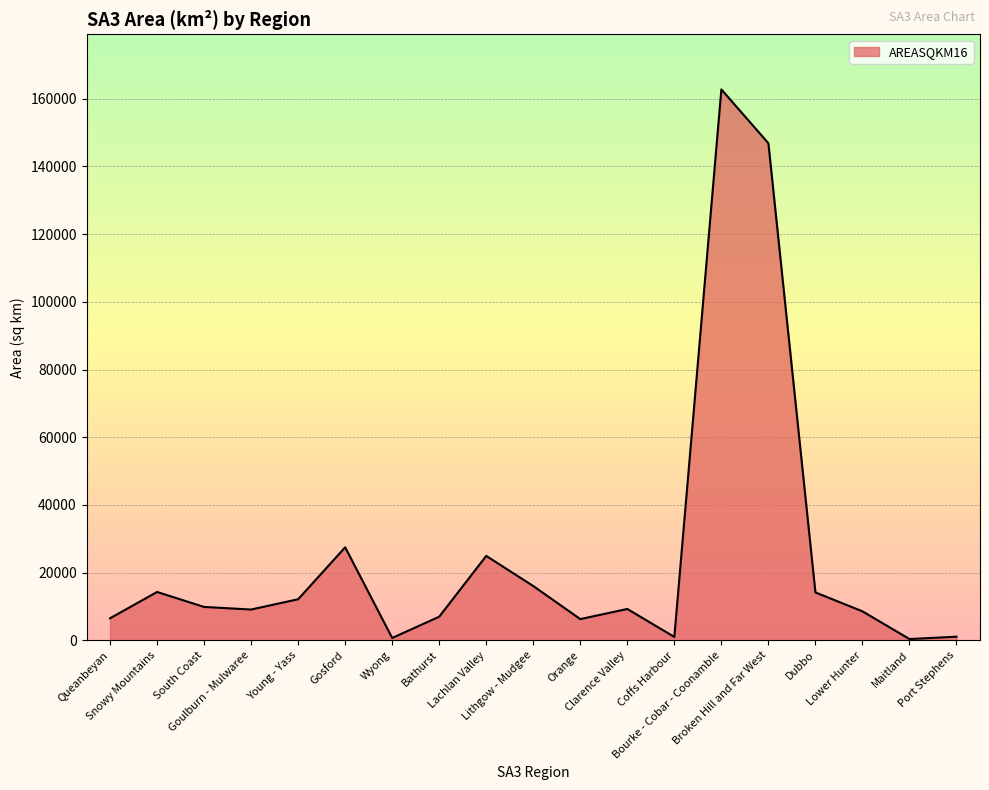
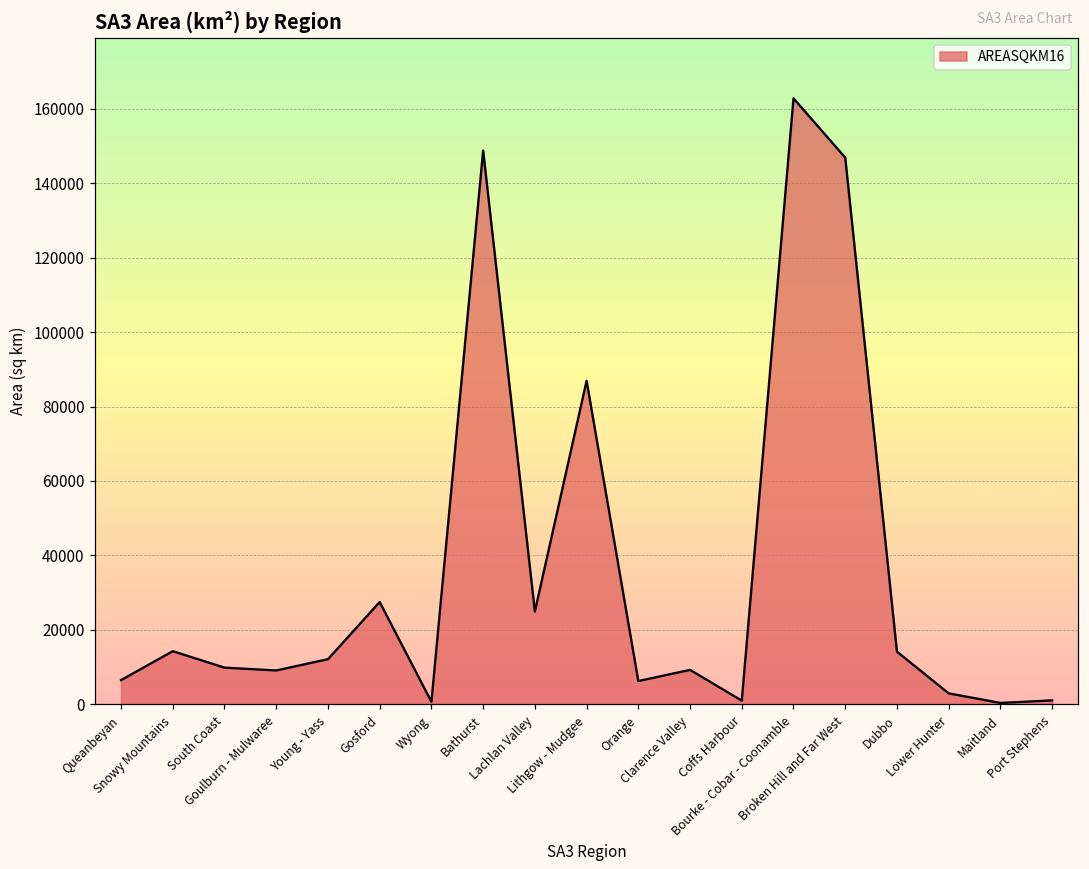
  {
    "Queanbeyan": 7000,
    "Snowy Mountains": 14000,
    "South Coast": 10000,
    "Goulburn - Mulwaree": 9000,
    "Young - Yass": 12000,
    "Gosford": 27000,
    "Wyong": 1000,
-   "Bathurst": 7000,
+   "Bathurst": 149000,
    "Lachlan Valley": 25000,
-   "Lithgow - Mudgee": 16000,
+   "Lithgow - Mudgee": 87000,
    "Orange": 6000,
    "Clarence Valley": 9000,
    "Coffs Harbour": 1000,
    "Bourke - Cobar - Coonamble": 163000,
    "Broken Hill and Far West": 147000,
    "Dubbo": 14000,
-   "Lower Hunter": 9000,
+   "Lower Hunter": 3000,
    "Maitland": 0,
    "Port Stephens": 1000
  }
